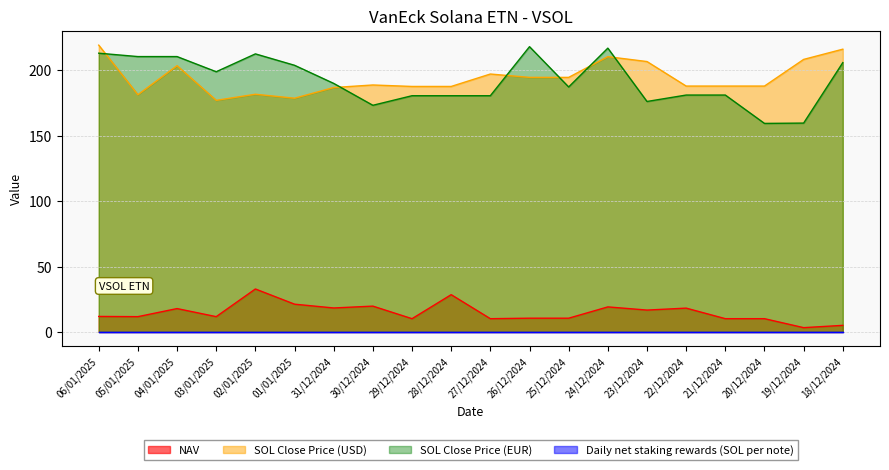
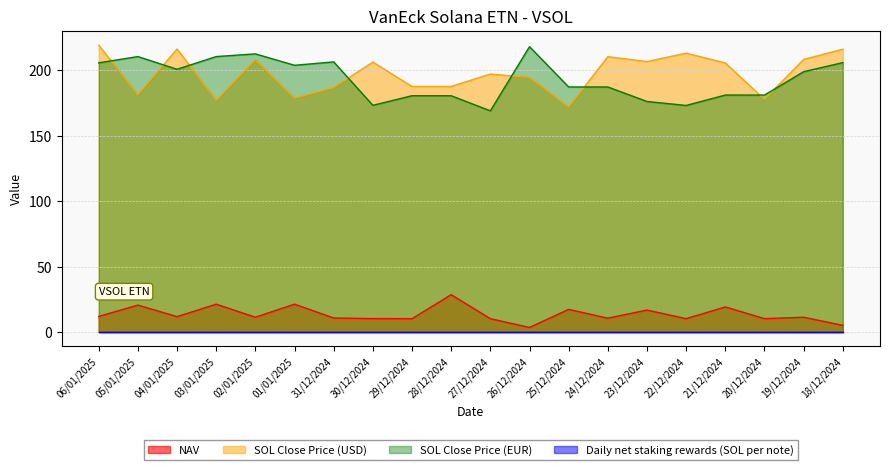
  {
    "NAV": {
      "06/01/2025": 12,
-     "05/01/2025": 12,
-     "04/01/2025": 18,
-     "03/01/2025": 12,
-     "02/01/2025": 33,
+     "05/01/2025": 21,
+     "04/01/2025": 12,
+     "03/01/2025": 21,
+     "02/01/2025": 11,
      "01/01/2025": 21,
-     "31/12/2024": 18,
-     "30/12/2024": 20,
+     "31/12/2024": 11,
+     "30/12/2024": 10,
      "29/12/2024": 10,
      "28/12/2024": 28,
      "27/12/2024": 10,
-     "26/12/2024": 11,
-     "25/12/2024": 11,
-     "24/12/2024": 19,
+     "26/12/2024": 3,
+     "25/12/2024": 17,
+     "24/12/2024": 11,
      "23/12/2024": 17,
-     "22/12/2024": 18,
-     "21/12/2024": 10,
+     "22/12/2024": 10,
+     "21/12/2024": 19,
      "20/12/2024": 10,
-     "19/12/2024": 3,
+     "19/12/2024": 11,
      "18/12/2024": 5
    },
    "SOL Close Price (USD)": {
      "06/01/2025": 219,
      "05/01/2025": 181,
-     "04/01/2025": 203,
+     "04/01/2025": 216,
      "03/01/2025": 177,
-     "02/01/2025": 182,
+     "02/01/2025": 208,
      "01/01/2025": 179,
      "31/12/2024": 187,
-     "30/12/2024": 189,
+     "30/12/2024": 206,
      "29/12/2024": 188,
      "28/12/2024": 188,
      "27/12/2024": 197,
      "26/12/2024": 195,
-     "25/12/2024": 195,
+     "25/12/2024": 172,
      "24/12/2024": 210,
      "23/12/2024": 207,
-     "22/12/2024": 188,
-     "21/12/2024": 188,
-     "20/12/2024": 188,
+     "22/12/2024": 213,
+     "21/12/2024": 206,
+     "20/12/2024": 178,
      "19/12/2024": 208,
      "18/12/2024": 216
    },
    "SOL Close Price (EUR)": {
-     "06/01/2025": 213,
+     "06/01/2025": 206,
      "05/01/2025": 210,
-     "04/01/2025": 210,
-     "03/01/2025": 199,
+     "04/01/2025": 201,
+     "03/01/2025": 210,
      "02/01/2025": 212,
      "01/01/2025": 204,
-     "31/12/2024": 190,
+     "31/12/2024": 206,
      "30/12/2024": 173,
      "29/12/2024": 181,
      "28/12/2024": 181,
-     "27/12/2024": 181,
+     "27/12/2024": 169,
      "26/12/2024": 218,
      "25/12/2024": 187,
-     "24/12/2024": 217,
+     "24/12/2024": 187,
      "23/12/2024": 176,
-     "22/12/2024": 181,
+     "22/12/2024": 173,
      "21/12/2024": 181,
-     "20/12/2024": 159,
-     "19/12/2024": 160,
+     "20/12/2024": 181,
+     "19/12/2024": 199,
      "18/12/2024": 206
    },
    "Daily net staking rewards (SOL per note)": {
      "06/01/2025": 0,
      "05/01/2025": 0,
      "04/01/2025": 0,
      "03/01/2025": 0,
      "02/01/2025": 0,
      "01/01/2025": 0,
      "31/12/2024": 0,
      "30/12/2024": 0,
      "29/12/2024": 0,
      "28/12/2024": 0,
      "27/12/2024": 0,
      "26/12/2024": 0,
      "25/12/2024": 0,
      "24/12/2024": 0,
      "23/12/2024": 0,
      "22/12/2024": 0,
      "21/12/2024": 0,
      "20/12/2024": 0,
      "19/12/2024": 0,
      "18/12/2024": 0
    }
  }
